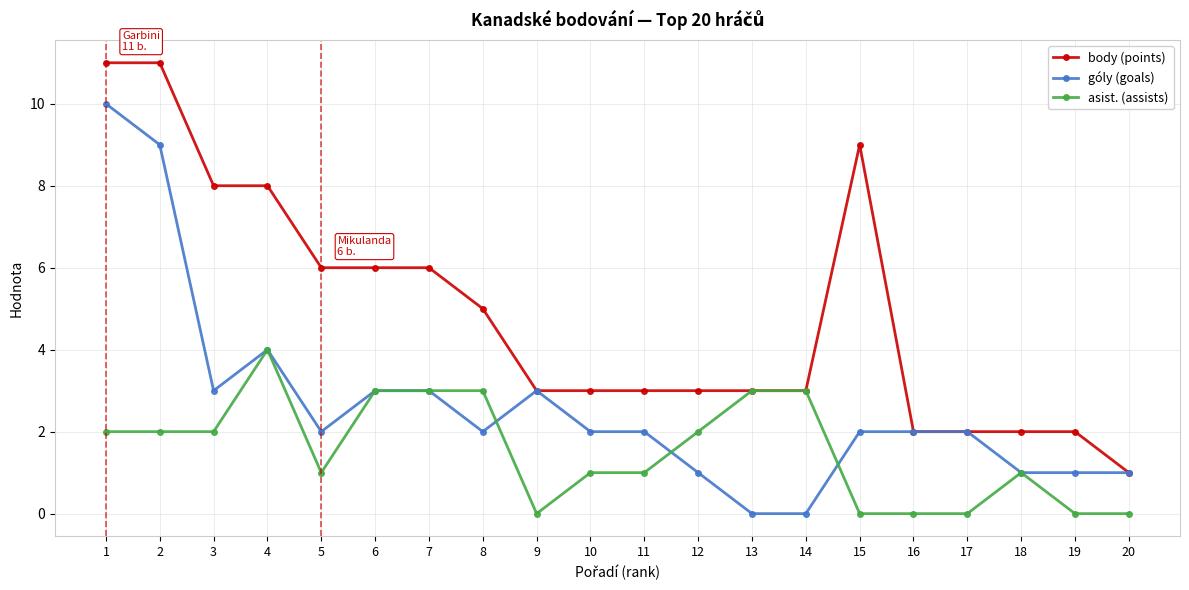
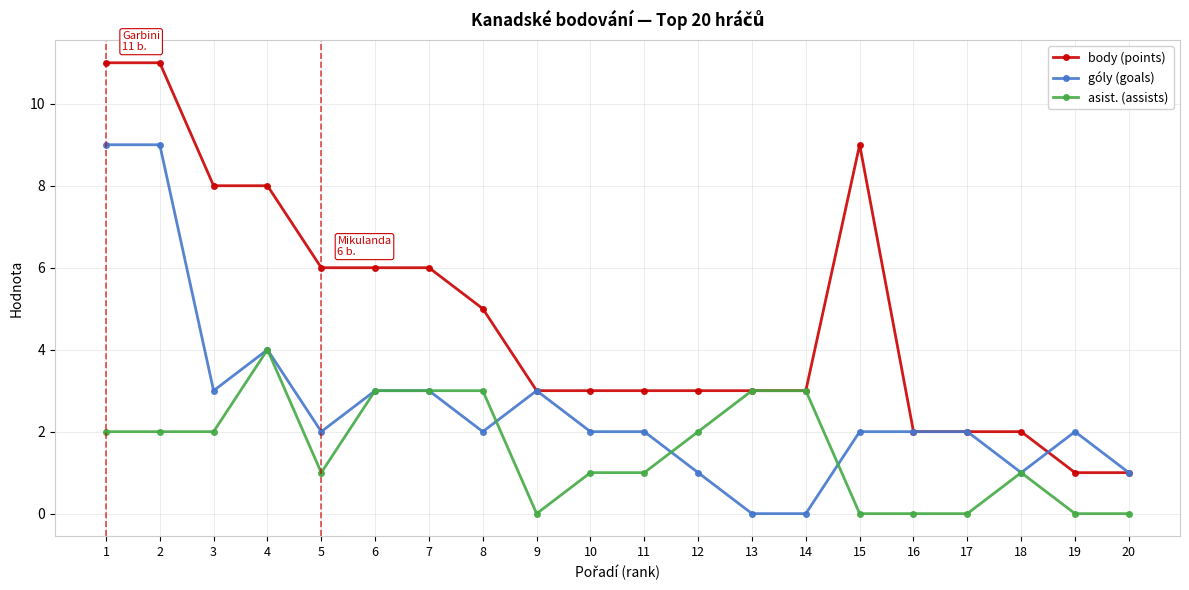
  {
    "body (points)": {
      "1": 11,
      "3": 8,
      "4": 8,
      "5": 6,
      "7": 6,
      "8": 5,
      "10": 3,
      "11": 3,
      "12": 3,
      "15": 9,
      "18": 2,
-     "19": 2
+     "19": 1
    },
    "góly (goals)": {
-     "1": 10,
+     "1": 9,
      "2": 9,
      "3": 3,
      "5": 2,
      "8": 2,
      "10": 2,
      "11": 2,
      "12": 1,
      "13": 0,
      "14": 0,
      "15": 2,
-     "19": 1
+     "19": 2
    },
    "asist. (assists)": {
      "1": 2,
      "2": 2,
      "3": 2,
      "5": 1,
      "8": 3,
      "9": 0,
      "10": 1,
      "11": 1,
      "12": 2,
      "15": 0,
      "16": 0,
      "17": 0,
      "19": 0,
      "20": 0
    }
  }
